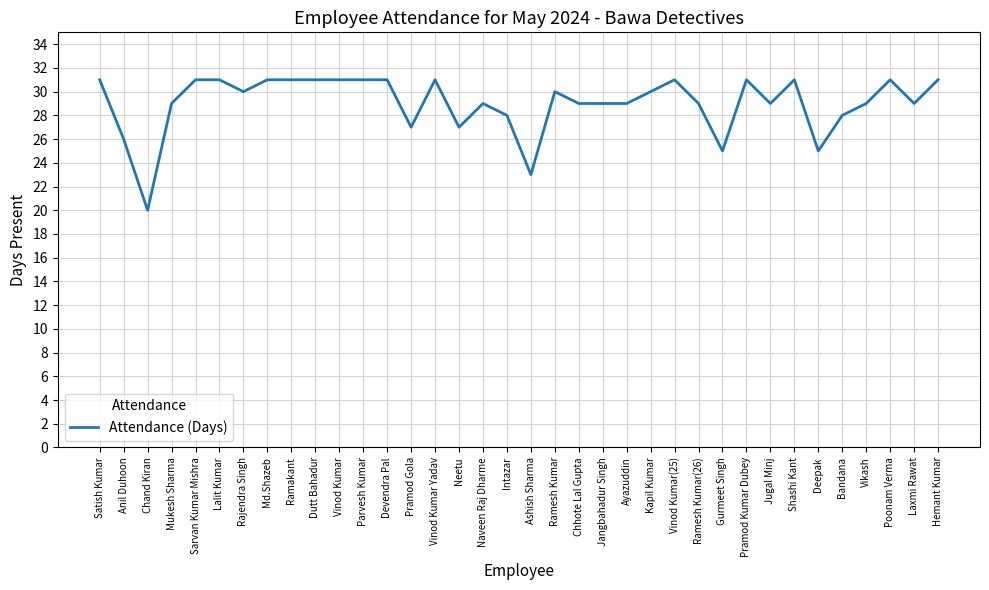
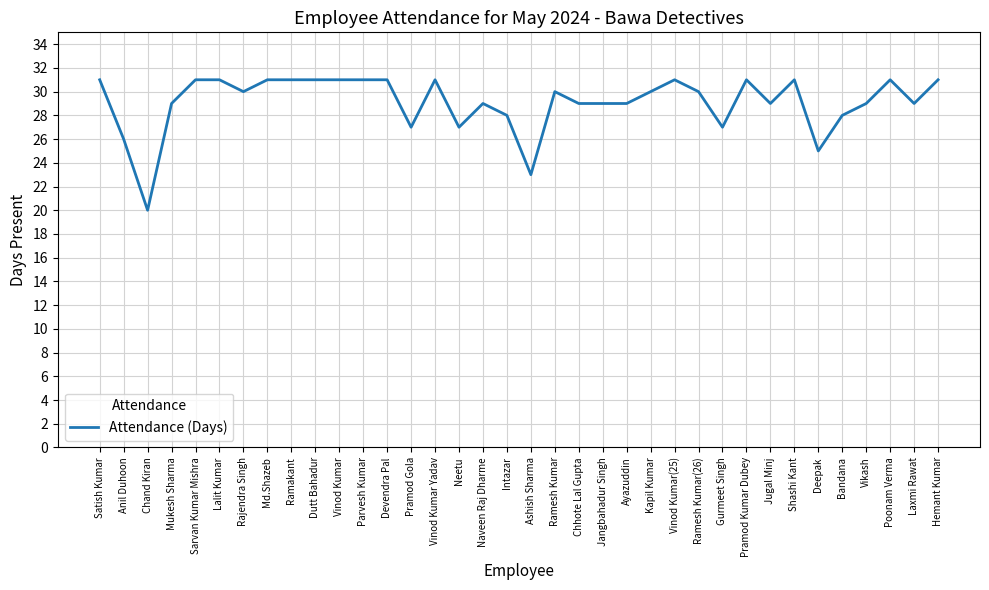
  {
    "Satish Kumar": 31,
    "Anil Duhoon": 26,
    "Chand Kiran": 20,
    "Mukesh Sharma": 29,
    "Sarvan Kumar Mishra": 31,
    "Lalit Kumar": 31,
    "Rajendra Singh": 30,
    "Md.Shazeb": 31,
    "Ramakant": 31,
    "Dutt Bahadur": 31,
    "Vinod Kumar": 31,
    "Parvesh Kumar": 31,
    "Devendra Pal": 31,
    "Pramod Gola": 27,
    "Vinod Kumar Yadav": 31,
    "Neetu": 27,
    "Naveen Raj Dharme": 29,
    "Intazar": 28,
    "Ashish Sharma": 23,
    "Ramesh Kumar": 30,
    "Chhote Lal Gupta": 29,
    "Jangbahadur Singh": 29,
    "Ayazuddin": 29,
    "Kapil Kumar": 30,
    "Vinod Kumar(25)": 31,
-   "Ramesh Kumar(26)": 29,
-   "Gurmeet Singh": 25,
+   "Ramesh Kumar(26)": 30,
+   "Gurmeet Singh": 27,
    "Pramod Kumar Dubey": 31,
    "Jugal Minj": 29,
    "Shashi Kant": 31,
    "Deepak": 25,
    "Bandana": 28,
    "Vikash": 29,
    "Poonam Verma": 31,
    "Laxmi Rawat": 29,
    "Hemant Kumar": 31
  }
